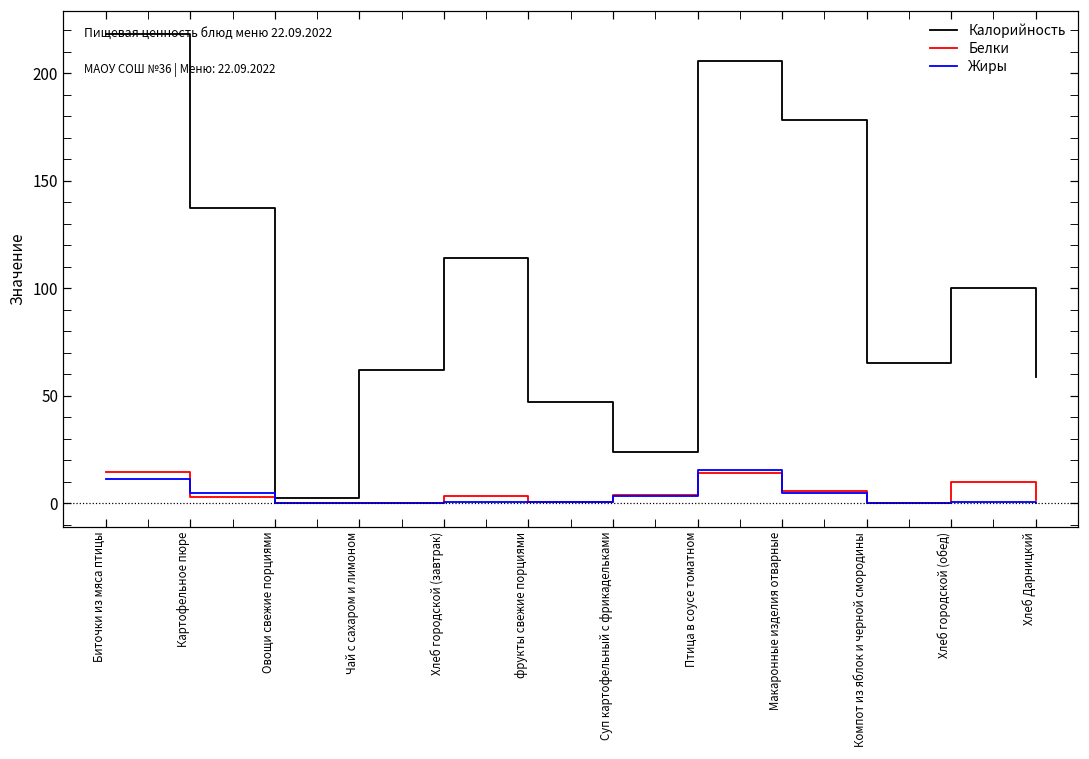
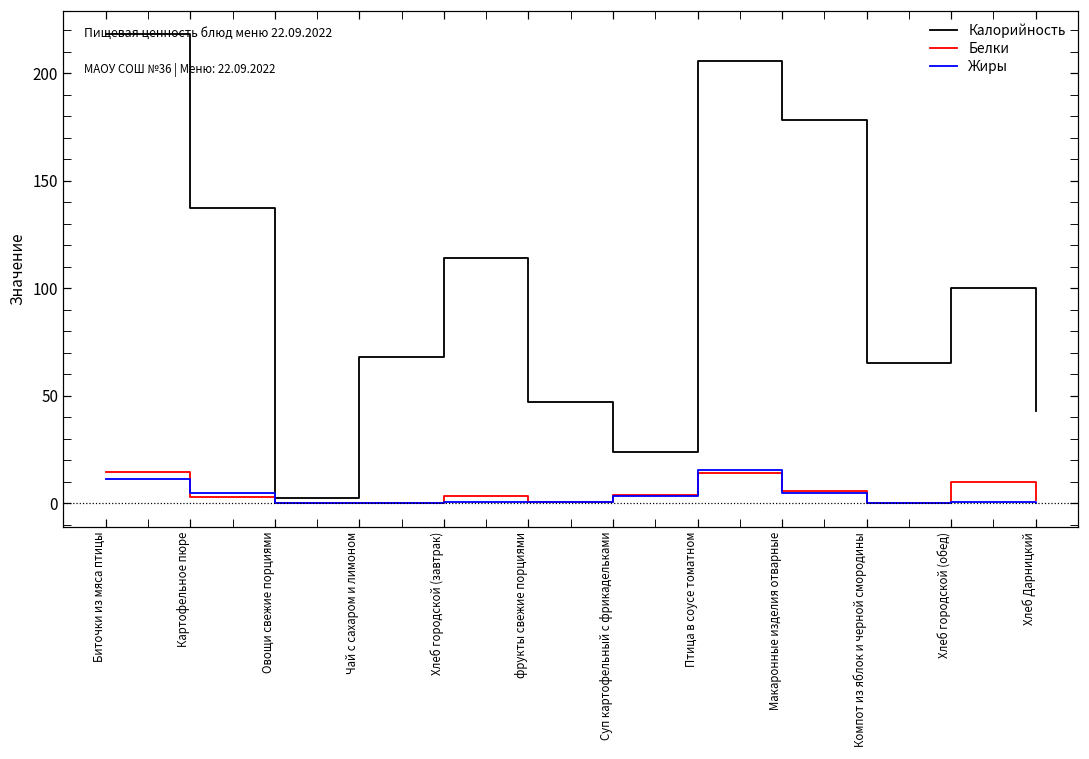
  {
    "Калорийность": {
      "Картофельное пюре": 137,
      "Овощи свежие порциями": 2,
-     "Чай с сахаром и лимоном": 62,
+     "Чай с сахаром и лимоном": 68,
      "Хлеб городской (завтрак)": 114,
      "фрукты свежие порциями": 47,
      "Суп картофельный с фрикадельками": 24,
      "Птица в соусе томатном": 206,
      "Макаронные изделия отварные": 178,
      "Компот из яблок и черной смородины": 65,
      "Хлеб городской (обед)": 100,
-     "Хлеб Дарницкий": 59
+     "Хлеб Дарницкий": 43
    },
    "Белки": {
      "Биточки из мяса птицы": 15,
      "Картофельное пюре": 3,
      "Хлеб городской (завтрак)": 3,
      "Хлеб городской (обед)": 10
    },
    "Жиры": {
      "Биточки из мяса птицы": 11,
      "Картофельное пюре": 5,
      "Хлеб городской (завтрак)": 0,
      "Хлеб городской (обед)": 0
    }
  }
